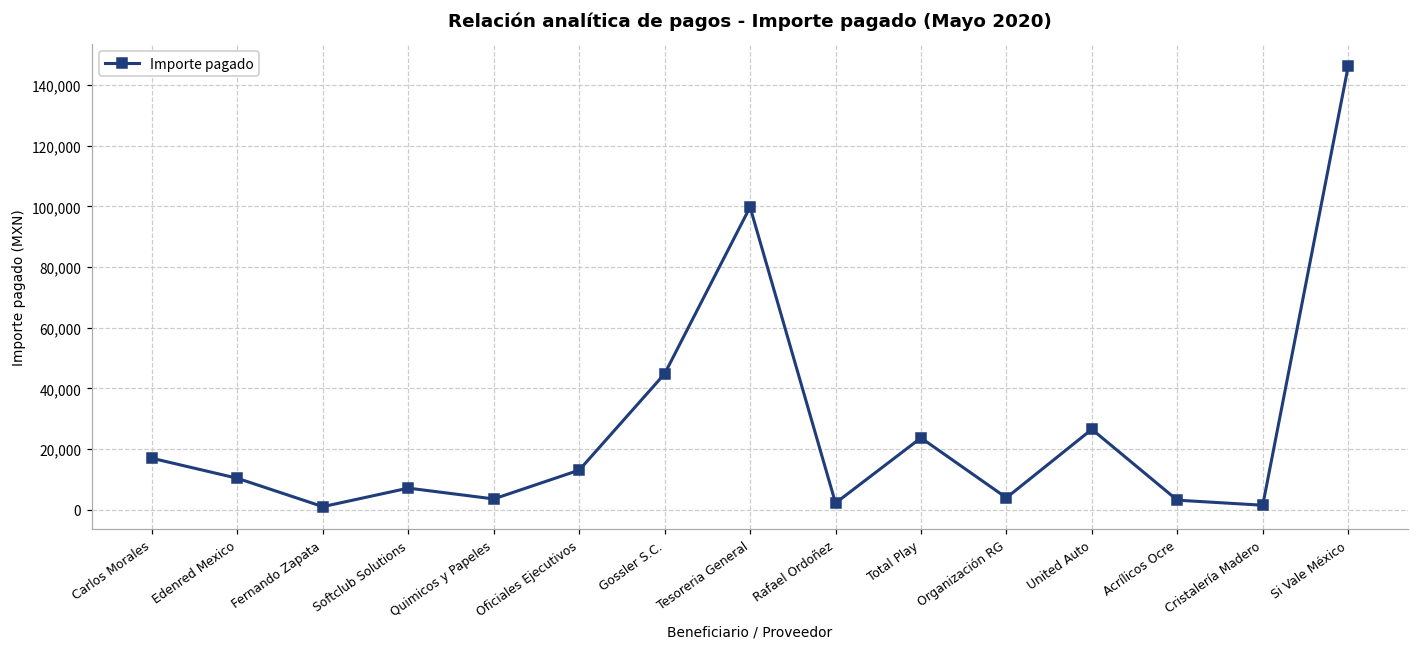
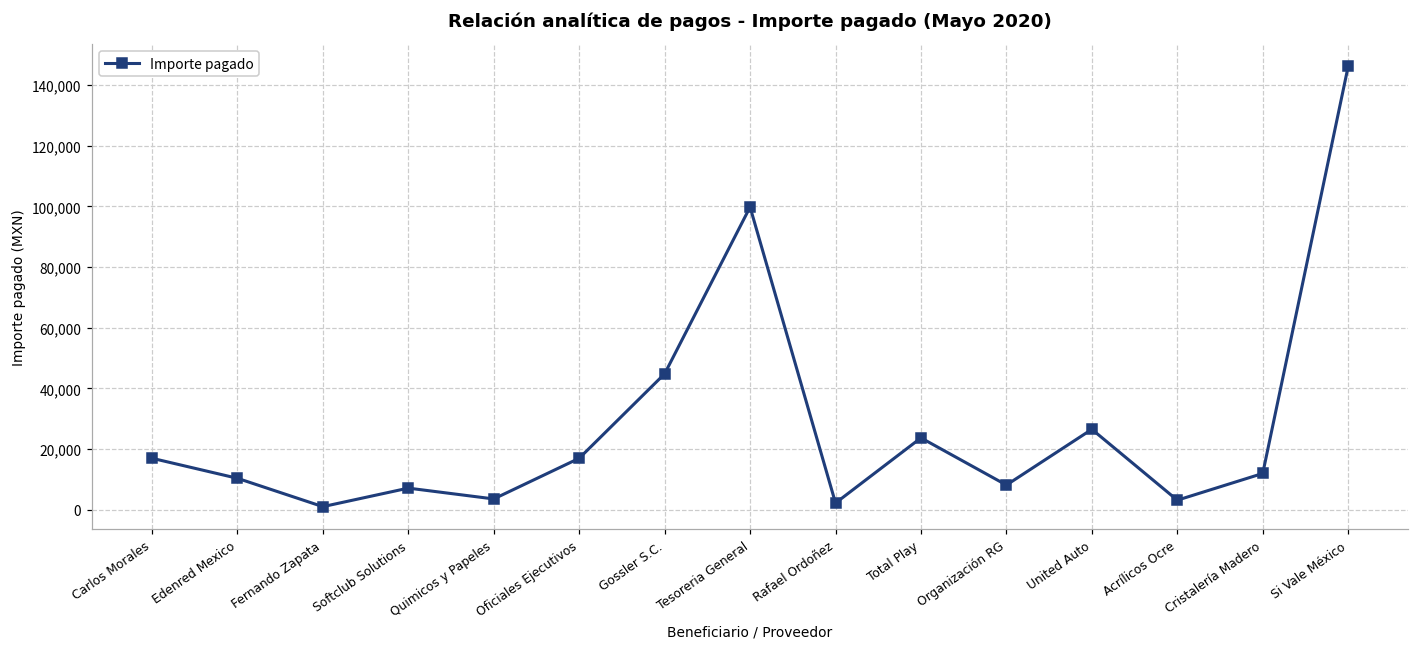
  {
    "Carlos Morales": "17,000",
    "Edenred Mexico": "10,000",
    "Fernando Zapata": "1,000",
    "Softclub Solutions": "7,000",
    "Quimicos y Papeles": "4,000",
-   "Oficiales Ejecutivos": "13,000",
+   "Oficiales Ejecutivos": "17,000",
    "Gossler S.C.": "45,000",
    "Tesoreria General": "100,000",
    "Rafael Ordoñez": "2,000",
    "Total Play": "24,000",
-   "Organización RG": "4,000",
+   "Organización RG": "8,000",
    "United Auto": "27,000",
    "Acrílicos Ocre": "3,000",
-   "Cristalería Madero": "1,000",
+   "Cristalería Madero": "12,000",
    "Si Vale México": "146,000"
  }
